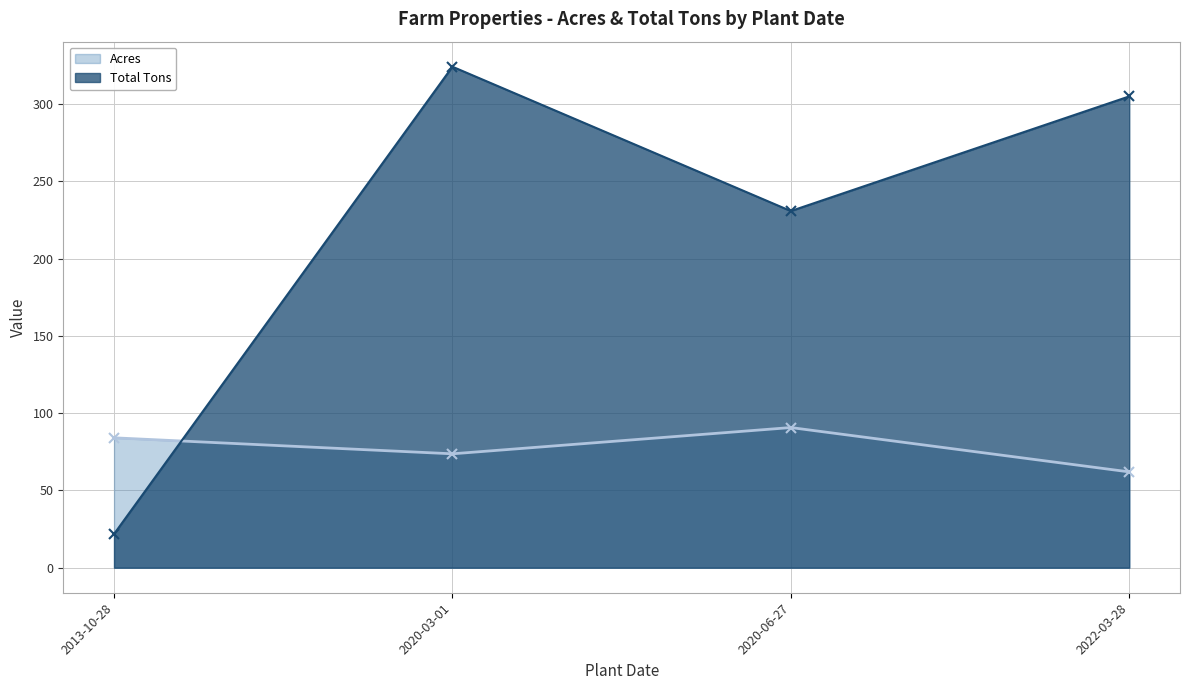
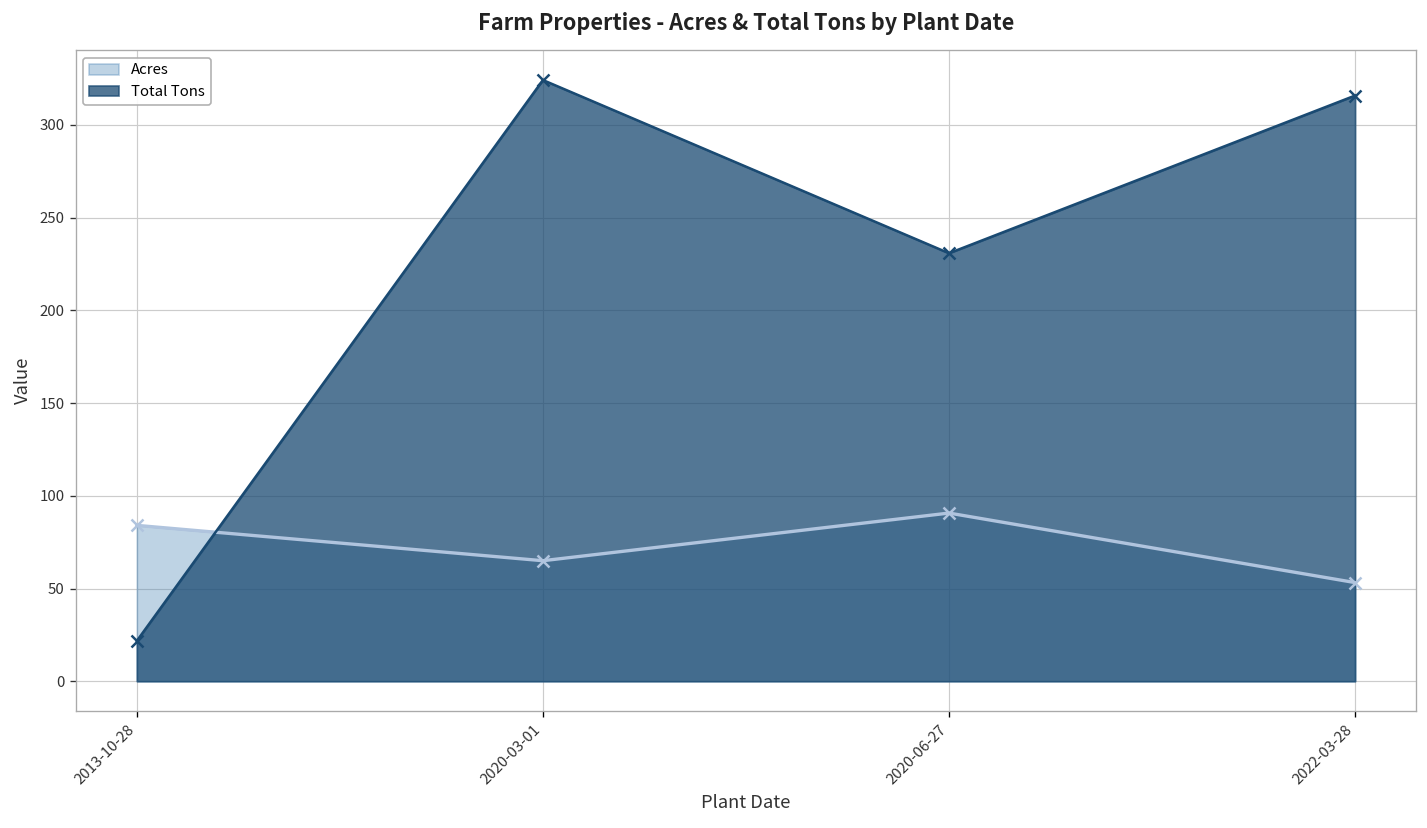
  {
    "Acres": {
      "2013-10-28": 84,
-     "2020-03-01": 74,
+     "2020-03-01": 65,
      "2020-06-27": 91,
-     "2022-03-28": 62
+     "2022-03-28": 53
    },
    "Total Tons": {
      "2013-10-28": 22,
      "2020-03-01": 324,
      "2020-06-27": 231,
-     "2022-03-28": 305
+     "2022-03-28": 316
    }
  }
